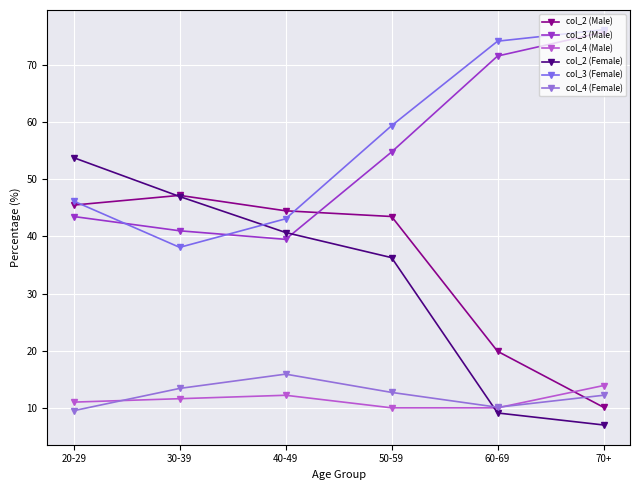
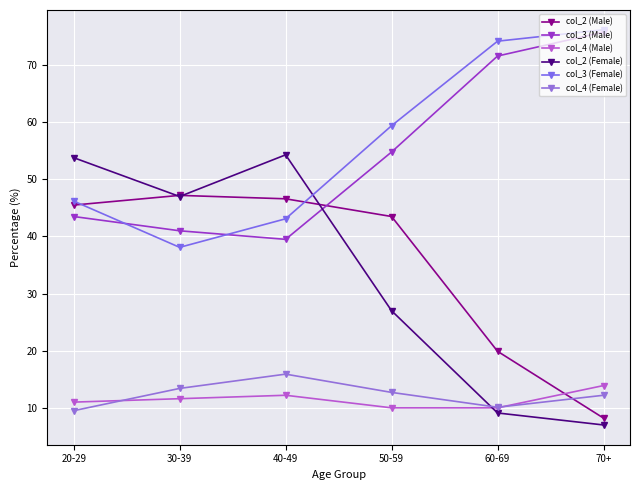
  {
    "col_2 (Male)": {
      "20-29": 46,
-     "40-49": 45,
+     "40-49": 47,
      "50-59": 44,
      "60-69": 20,
-     "70+": 10
+     "70+": 8
    },
    "col_2 (Female)": {
      "20-29": 54,
-     "40-49": 41,
-     "50-59": 36,
+     "40-49": 54,
+     "50-59": 27,
      "60-69": 9,
      "70+": 7
    }
  }
